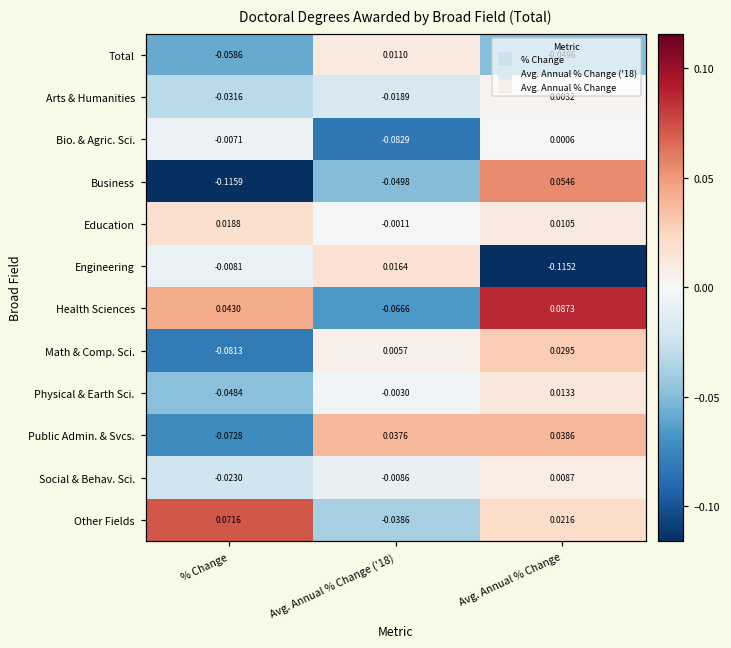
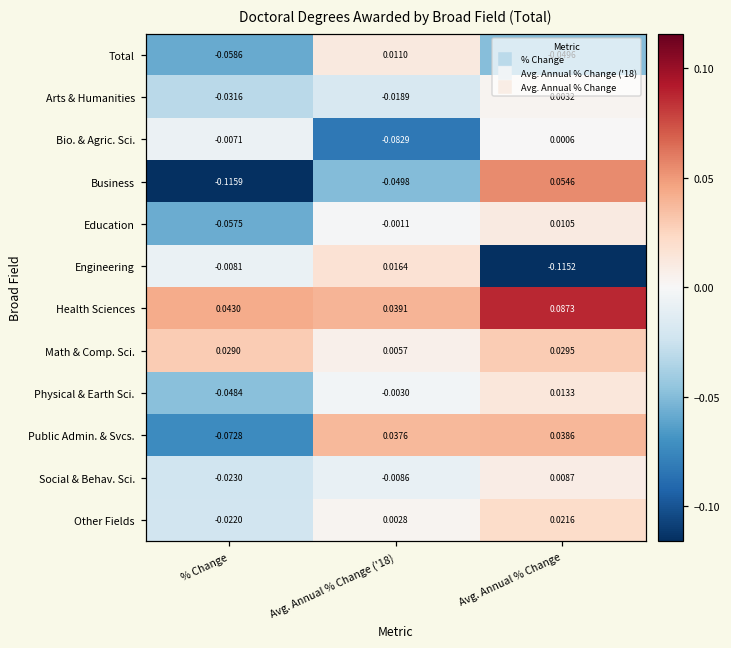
  {
    "Total": {
      "% Change": -0.0586,
      "Avg. Annual % Change ('18)": 0.0110
    },
    "Arts & Humanities": {
      "% Change": -0.0316,
      "Avg. Annual % Change ('18)": -0.0189
    },
    "Bio. & Agric. Sci.": {
      "% Change": -0.0071,
      "Avg. Annual % Change ('18)": -0.0829,
      "Avg. Annual % Change": 0.0006
    },
    "Business": {
      "% Change": -0.1159,
      "Avg. Annual % Change ('18)": -0.0498,
      "Avg. Annual % Change": 0.0546
    },
    "Education": {
-     "% Change": 0.0188,
+     "% Change": -0.0575,
      "Avg. Annual % Change ('18)": -0.0011,
      "Avg. Annual % Change": 0.0105
    },
    "Engineering": {
      "% Change": -0.0081,
      "Avg. Annual % Change ('18)": 0.0164,
      "Avg. Annual % Change": -0.1152
    },
    "Health Sciences": {
      "% Change": 0.0430,
-     "Avg. Annual % Change ('18)": -0.0666,
+     "Avg. Annual % Change ('18)": 0.0391,
      "Avg. Annual % Change": 0.0873
    },
    "Math & Comp. Sci.": {
-     "% Change": -0.0813,
+     "% Change": 0.0290,
      "Avg. Annual % Change ('18)": 0.0057,
      "Avg. Annual % Change": 0.0295
    },
    "Physical & Earth Sci.": {
      "% Change": -0.0484,
      "Avg. Annual % Change ('18)": -0.0030,
      "Avg. Annual % Change": 0.0133
    },
    "Public Admin. & Svcs.": {
      "% Change": -0.0728,
      "Avg. Annual % Change ('18)": 0.0376,
      "Avg. Annual % Change": 0.0386
    },
    "Social & Behav. Sci.": {
      "% Change": -0.0230,
      "Avg. Annual % Change ('18)": -0.0086,
      "Avg. Annual % Change": 0.0087
    },
    "Other Fields": {
-     "% Change": 0.0716,
-     "Avg. Annual % Change ('18)": -0.0386,
+     "% Change": -0.0220,
+     "Avg. Annual % Change ('18)": 0.0028,
      "Avg. Annual % Change": 0.0216
    }
  }
